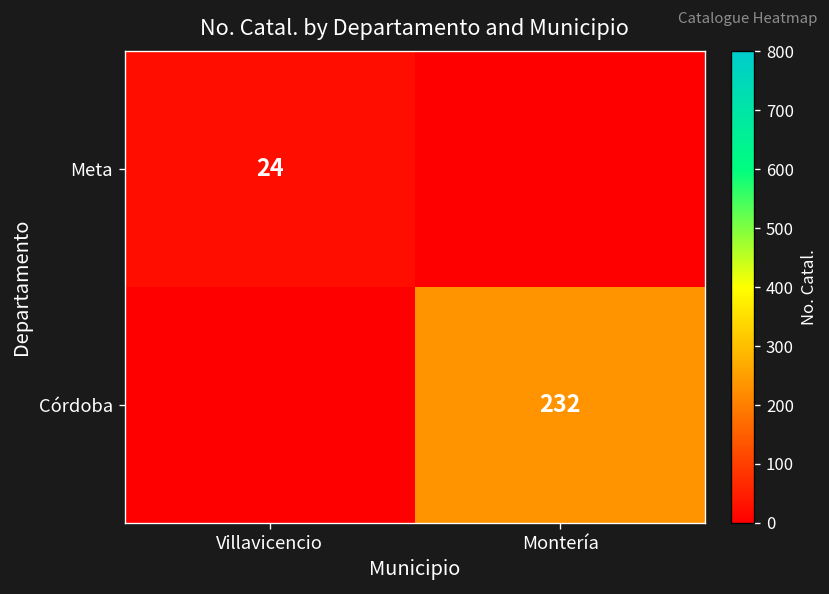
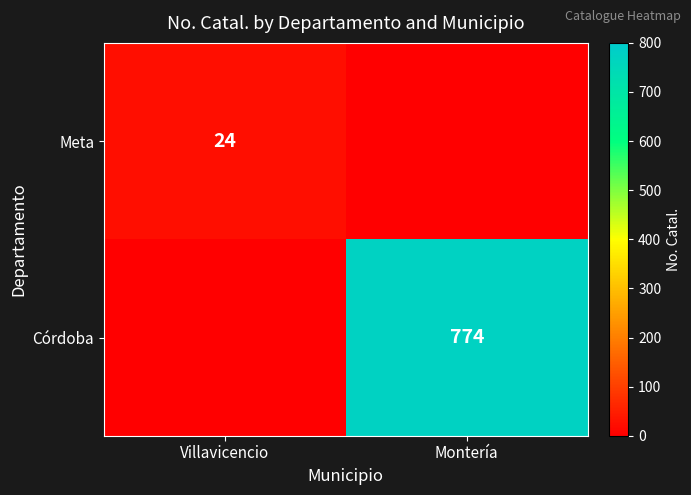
  {
    "Meta": {
      "Villavicencio": 24
    },
    "Córdoba": {
-     "Montería": 232
+     "Montería": 774
    }
  }
